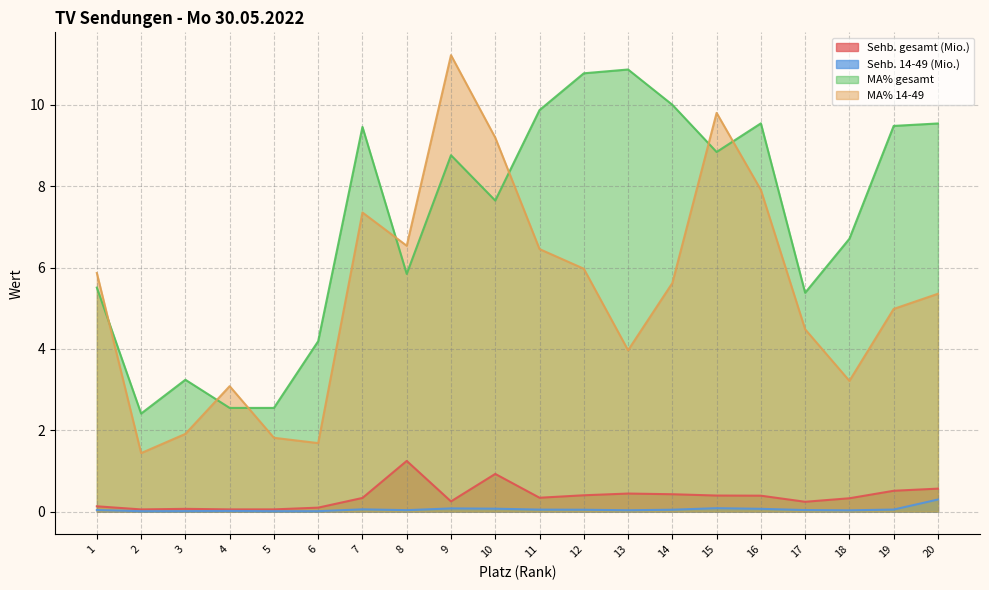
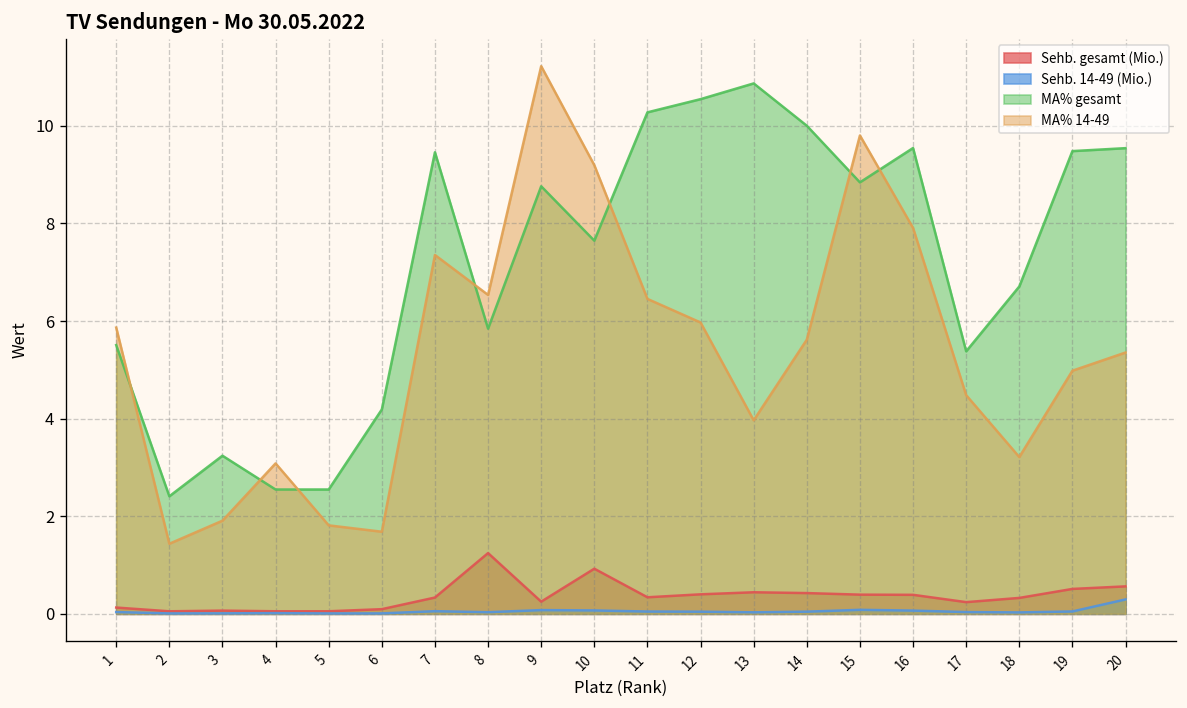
  {
    "Sehb. gesamt (Mio.)": {
      "1": 0.1,
      "6": 0.1,
      "7": 0.3,
      "8": 1.2,
      "9": 0.2,
      "10": 0.9,
      "11": 0.3,
      "12": 0.4,
      "13": 0.4,
      "14": 0.4,
      "15": 0.4,
      "16": 0.4,
      "17": 0.2,
      "18": 0.3,
      "19": 0.5,
      "20": 0.6
    },
    "Sehb. 14-49 (Mio.)": {
      "1": 0.0,
      "6": 0.0,
      "7": 0.1,
      "8": 0.0,
      "9": 0.1,
      "10": 0.1,
      "11": 0.0,
      "12": 0.0,
      "13": 0.0,
      "14": 0.0,
      "15": 0.1,
      "16": 0.1,
      "17": 0.0,
      "18": 0.0,
      "19": 0.0,
      "20": 0.3
    },
    "MA% gesamt": {
      "1": 5.5,
      "2": 2.4,
      "3": 3.2,
      "4": 2.5,
      "5": 2.5,
      "6": 4.2,
      "7": 9.5,
      "8": 5.8,
      "9": 8.8,
      "10": 7.6,
-     "11": 9.9,
-     "12": 10.8,
+     "11": 10.3,
+     "12": 10.5,
      "13": 10.9,
      "14": 10.0,
      "15": 8.8,
      "16": 9.5,
      "17": 5.4,
      "18": 6.7,
      "19": 9.5,
      "20": 9.5
    },
    "MA% 14-49": {
      "1": 5.9,
      "2": 1.4,
      "3": 1.9,
      "4": 3.1,
      "5": 1.8,
      "6": 1.7,
      "7": 7.4,
      "8": 6.5,
      "9": 11.2,
      "10": 9.2,
      "11": 6.5,
      "12": 6.0,
      "13": 4.0,
      "14": 5.6,
      "15": 9.8,
      "16": 7.9,
      "17": 4.5,
      "18": 3.2,
      "19": 5.0,
      "20": 5.4
    }
  }
